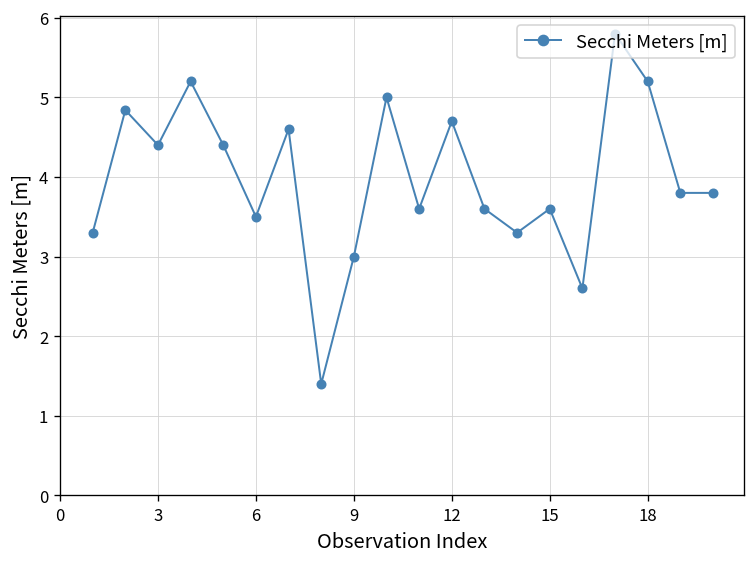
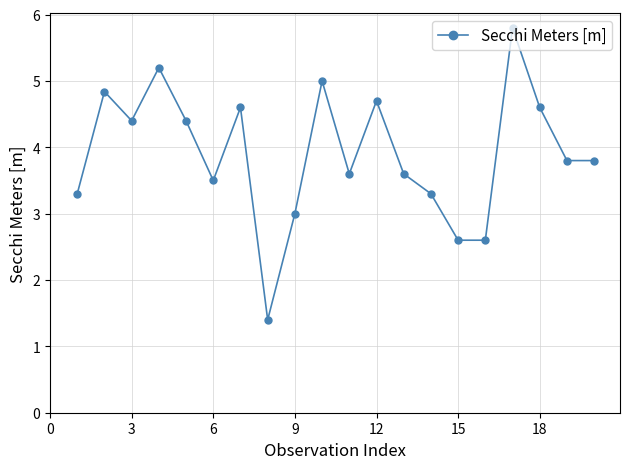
  {
    "3": 4.4,
    "6": 3.5,
    "9": 3.0,
    "12": 4.7,
-   "15": 3.6,
-   "18": 5.2
+   "15": 2.6,
+   "18": 4.6
  }
